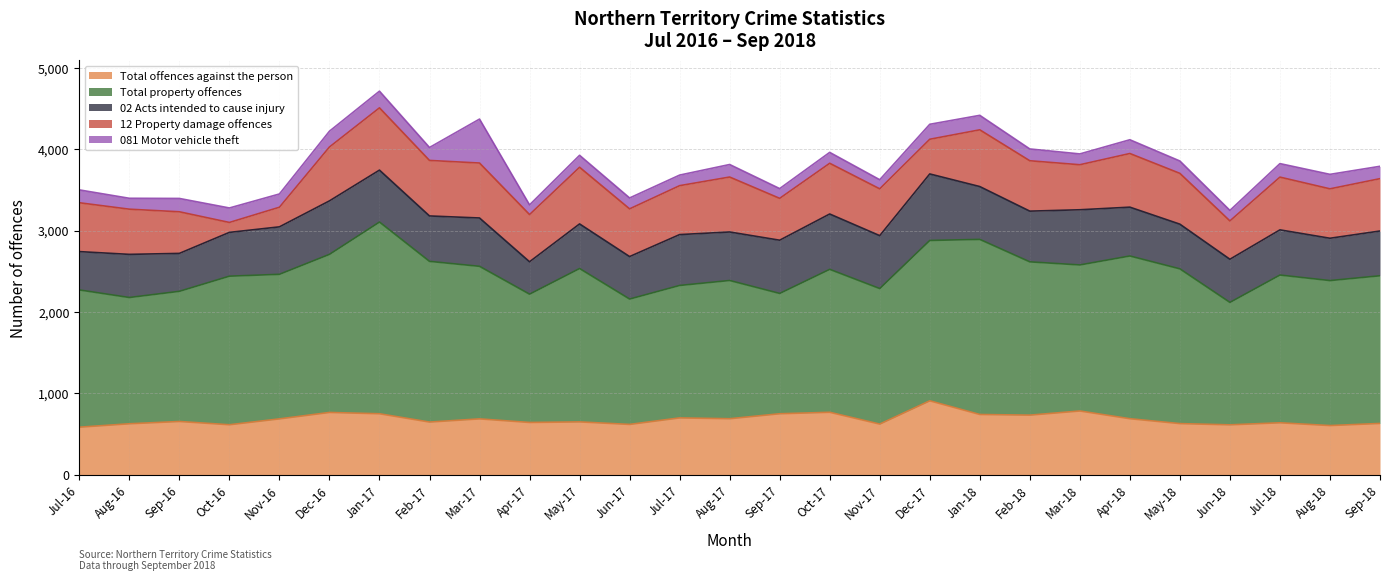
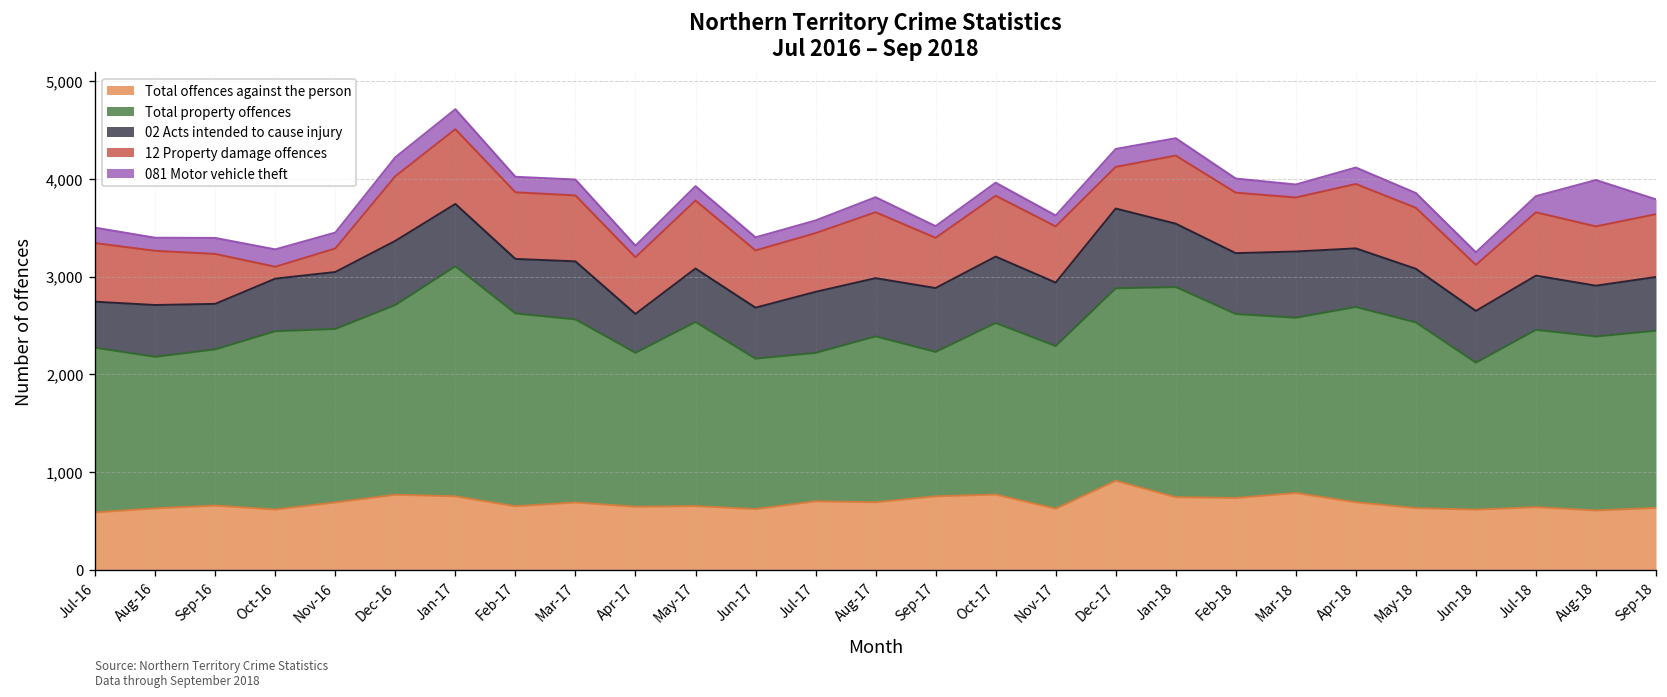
  {
    "Total offences against the person": {
      "Jul-16": "600",
      "Aug-16": "600",
      "Sep-16": "700",
      "Oct-16": "600",
      "Nov-16": "700",
      "Dec-16": "800",
      "Jan-17": "800",
      "Feb-17": "600",
      "Mar-17": "700",
      "Apr-17": "600",
      "May-17": "700",
      "Jun-17": "600",
      "Jul-17": "700",
      "Aug-17": "700",
      "Sep-17": "800",
      "Oct-17": "800",
      "Nov-17": "600",
      "Dec-17": "900",
      "Jan-18": "700",
      "Feb-18": "700",
      "Mar-18": "800",
      "Apr-18": "700",
      "May-18": "600",
      "Jun-18": "600",
      "Jul-18": "600",
      "Aug-18": "600",
      "Sep-18": "600"
    },
    "Total property offences": {
      "Jul-16": "1,700",
      "Aug-16": "1,600",
      "Sep-16": "1,600",
      "Oct-16": "1,800",
      "Nov-16": "1,800",
      "Dec-16": "1,900",
      "Jan-17": "2,400",
      "Feb-17": "2,000",
      "Mar-17": "1,900",
      "Apr-17": "1,600",
      "May-17": "1,900",
      "Jun-17": "1,500",
-     "Jul-17": "1,600",
+     "Jul-17": "1,500",
      "Aug-17": "1,700",
      "Sep-17": "1,500",
      "Oct-17": "1,800",
      "Nov-17": "1,700",
      "Dec-17": "2,000",
      "Jan-18": "2,200",
      "Feb-18": "1,900",
      "Mar-18": "1,800",
      "Apr-18": "2,000",
      "May-18": "1,900",
      "Jun-18": "1,500",
      "Jul-18": "1,800",
      "Aug-18": "1,800",
      "Sep-18": "1,800"
    },
    "02 Acts intended to cause injury": {
      "Jul-16": "500",
      "Aug-16": "500",
      "Sep-16": "500",
      "Oct-16": "500",
      "Nov-16": "600",
      "Dec-16": "700",
      "Jan-17": "600",
      "Feb-17": "600",
      "Mar-17": "600",
      "Apr-17": "400",
      "May-17": "500",
      "Jun-17": "500",
      "Jul-17": "600",
      "Aug-17": "600",
      "Sep-17": "700",
      "Oct-17": "700",
      "Nov-17": "700",
      "Dec-17": "800",
      "Jan-18": "600",
      "Feb-18": "600",
      "Mar-18": "700",
      "Apr-18": "600",
      "May-18": "500",
      "Jun-18": "500",
      "Jul-18": "600",
      "Aug-18": "500",
      "Sep-18": "600"
    },
    "12 Property damage offences": {
      "Jul-16": "600",
      "Aug-16": "600",
      "Sep-16": "500",
      "Oct-16": "100",
      "Nov-16": "200",
      "Dec-16": "700",
      "Jan-17": "800",
      "Feb-17": "700",
      "Mar-17": "700",
      "Apr-17": "600",
      "May-17": "700",
      "Jun-17": "600",
      "Jul-17": "600",
      "Aug-17": "700",
      "Sep-17": "500",
      "Oct-17": "600",
      "Nov-17": "600",
      "Dec-17": "400",
      "Jan-18": "700",
      "Feb-18": "600",
      "Mar-18": "600",
      "Apr-18": "700",
      "May-18": "600",
      "Jun-18": "500",
      "Jul-18": "600",
      "Aug-18": "600",
      "Sep-18": "600"
    },
    "081 Motor vehicle theft": {
      "Jul-16": "200",
      "Aug-16": "100",
      "Sep-16": "200",
      "Oct-16": "200",
      "Nov-16": "200",
      "Dec-16": "200",
      "Jan-17": "200",
      "Feb-17": "200",
-     "Mar-17": "500",
+     "Mar-17": "200",
      "Apr-17": "100",
      "May-17": "100",
      "Jun-17": "100",
      "Jul-17": "100",
      "Aug-17": "200",
      "Sep-17": "100",
      "Oct-17": "100",
      "Nov-17": "100",
      "Dec-17": "200",
      "Jan-18": "200",
      "Feb-18": "100",
      "Mar-18": "100",
      "Apr-18": "200",
      "May-18": "200",
      "Jun-18": "100",
      "Jul-18": "200",
-     "Aug-18": "200",
+     "Aug-18": "500",
      "Sep-18": "200"
    }
  }
